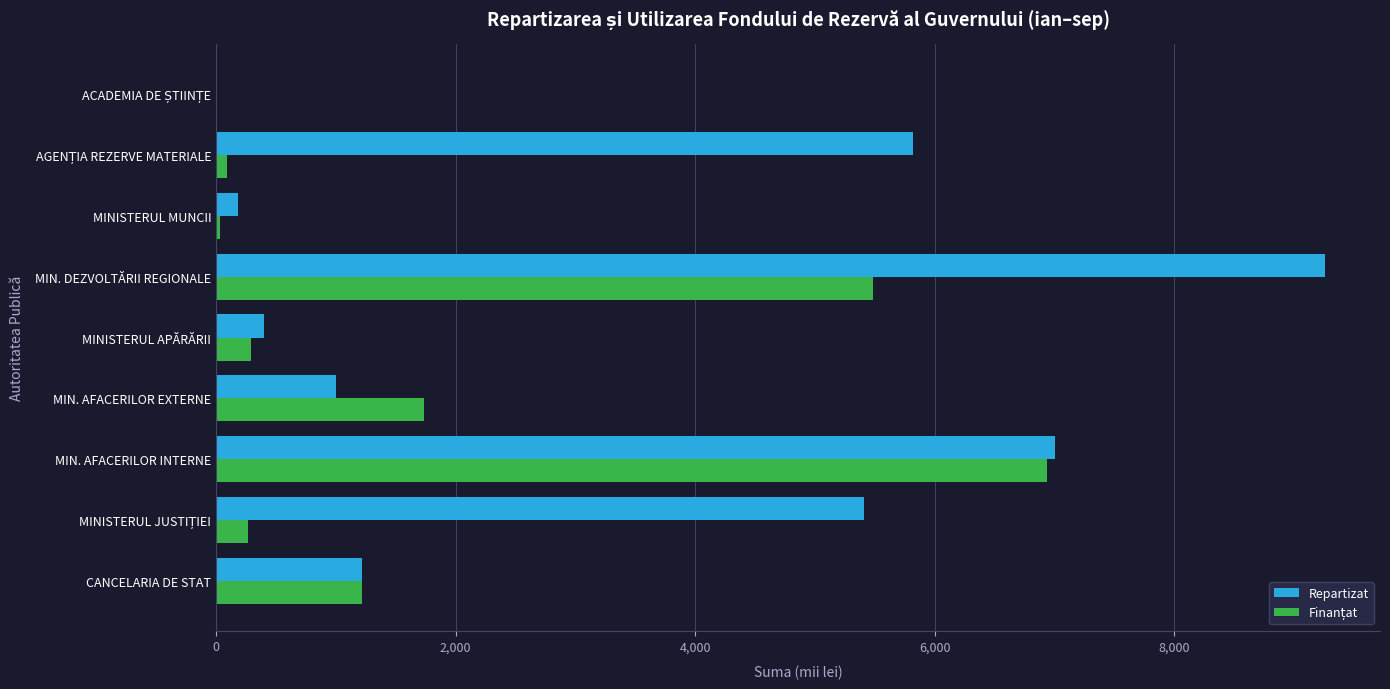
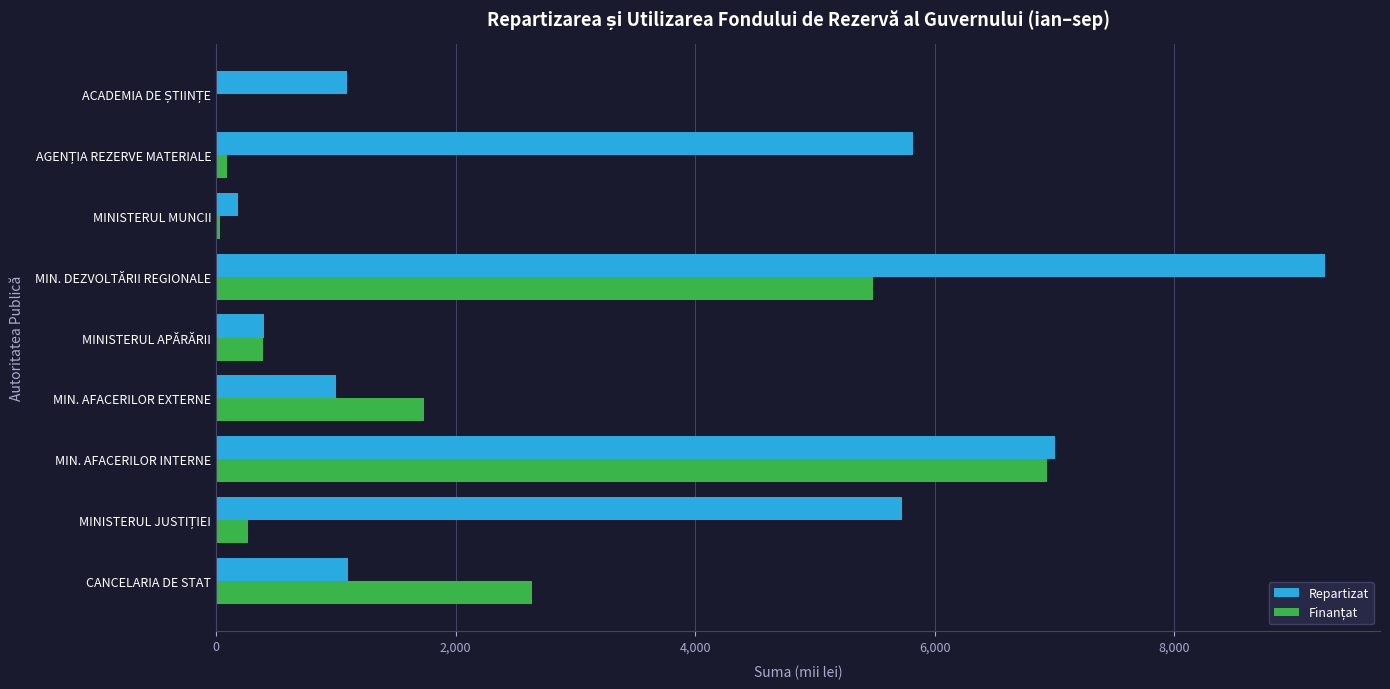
  {
    "Repartizat": {
-     "ACADEMIA DE ȘTIINȚE": "10",
+     "ACADEMIA DE ȘTIINȚE": "1,090",
      "AGENȚIA REZERVE MATERIALE": "5,820",
      "MINISTERUL MUNCII": "180",
      "MIN. DEZVOLTĂRII REGIONALE": "9,260",
      "MINISTERUL APĂRĂRII": "400",
      "MIN. AFACERILOR EXTERNE": "1,000",
      "MIN. AFACERILOR INTERNE": "7,000",
-     "MINISTERUL JUSTIȚIEI": "5,410",
-     "CANCELARIA DE STAT": "1,220"
+     "MINISTERUL JUSTIȚIEI": "5,730",
+     "CANCELARIA DE STAT": "1,100"
    },
    "Finanțat": {
      "AGENȚIA REZERVE MATERIALE": "90",
      "MINISTERUL MUNCII": "40",
      "MIN. DEZVOLTĂRII REGIONALE": "5,480",
-     "MINISTERUL APĂRĂRII": "290",
+     "MINISTERUL APĂRĂRII": "390",
      "MIN. AFACERILOR EXTERNE": "1,740",
      "MIN. AFACERILOR INTERNE": "6,940",
      "MINISTERUL JUSTIȚIEI": "270",
-     "CANCELARIA DE STAT": "1,220"
+     "CANCELARIA DE STAT": "2,640"
    }
  }
